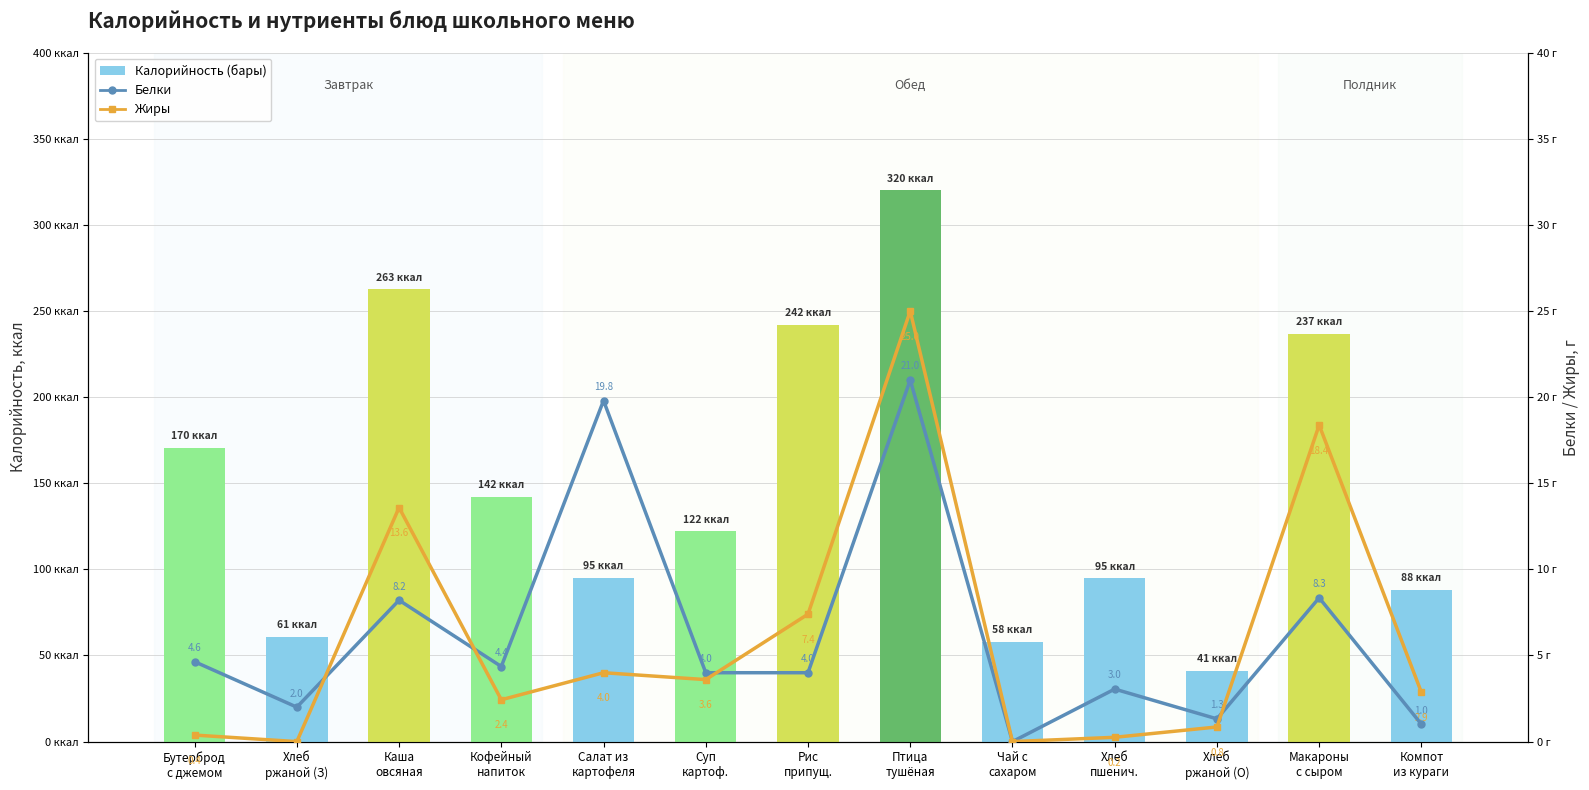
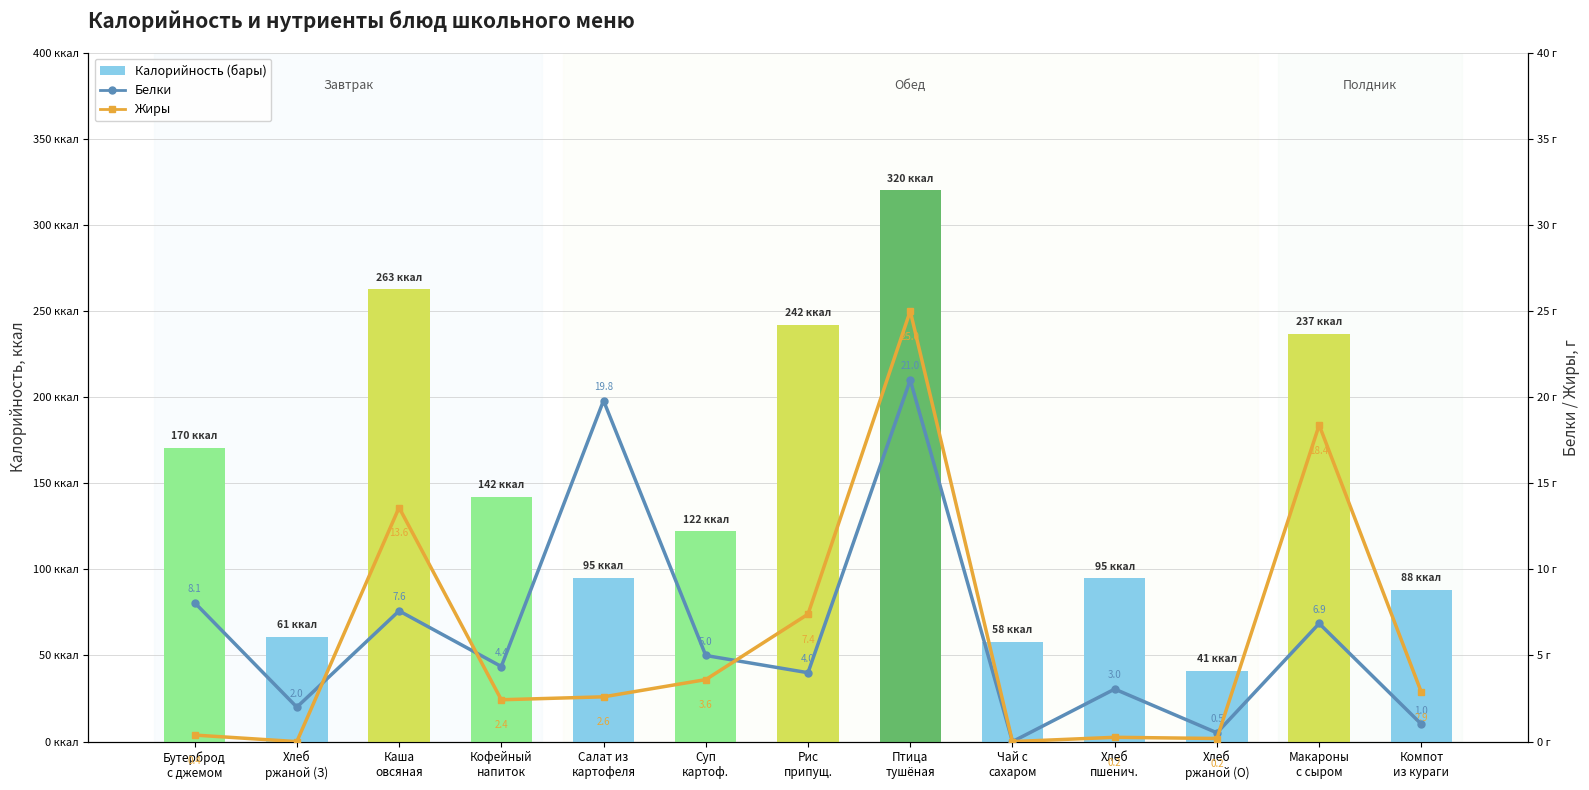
  {
    "Белки": {
-     "Бутерброд с джемом": 4.6,
+     "Бутерброд с джемом": 8.1,
      "Хлеб ржаной (З)": 2.0,
-     "Каша овсяная": 8.2,
+     "Каша овсяная": 7.6,
      "Кофейный напиток": 4.4,
      "Салат из картофеля": 19.8,
-     "Суп картоф.": 4.0,
+     "Суп картоф.": 5.0,
      "Рис припущ.": 4.0,
      "Птица тушёная": 21.0,
      "Хлеб пшенич.": 3.0,
-     "Хлеб ржаной (О)": 1.3,
-     "Макароны с сыром": 8.3
+     "Хлеб ржаной (О)": 0.5,
+     "Макароны с сыром": 6.9
    },
    "Жиры": {
      "Бутерброд с джемом": 0.4,
      "Каша овсяная": 13.6,
      "Кофейный напиток": 2.4,
-     "Салат из картофеля": 4.0,
+     "Салат из картофеля": 2.6,
      "Суп картоф.": 3.6,
      "Рис припущ.": 7.4,
      "Птица тушёная": 25.0,
      "Хлеб пшенич.": 0.2,
-     "Хлеб ржаной (О)": 0.8,
+     "Хлеб ржаной (О)": 0.2,
      "Макароны с сыром": 18.4
    }
  }
